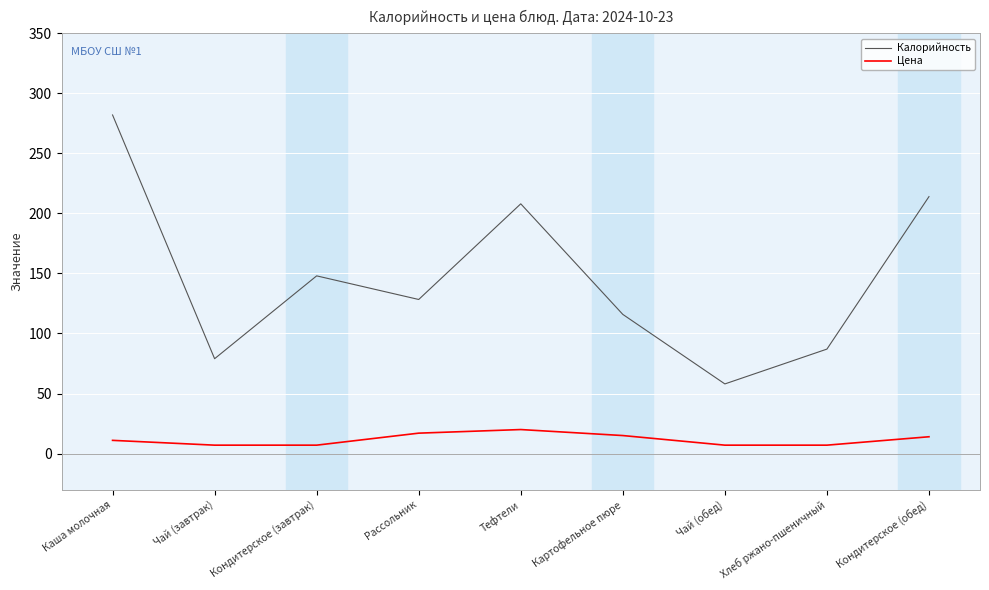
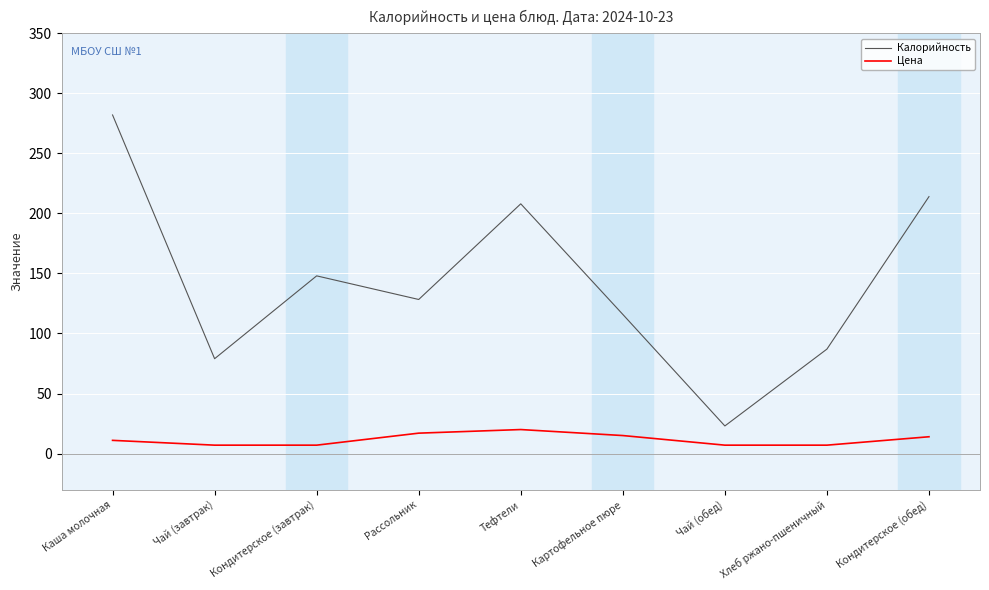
  {
    "Калорийность": {
      "Каша молочная": 282,
      "Чай (завтрак)": 79,
      "Кондитерское (завтрак)": 148,
      "Рассольник": 128,
      "Тефтели": 208,
      "Картофельное пюре": 116,
-     "Чай (обед)": 58,
+     "Чай (обед)": 23,
      "Хлеб ржано-пшеничный": 87,
      "Кондитерское (обед)": 214
    },
    "Цена": {
      "Каша молочная": 11,
      "Чай (завтрак)": 7,
      "Кондитерское (завтрак)": 7,
      "Рассольник": 17,
      "Тефтели": 20,
      "Картофельное пюре": 15,
      "Чай (обед)": 7,
      "Хлеб ржано-пшеничный": 7,
      "Кондитерское (обед)": 14
    }
  }
